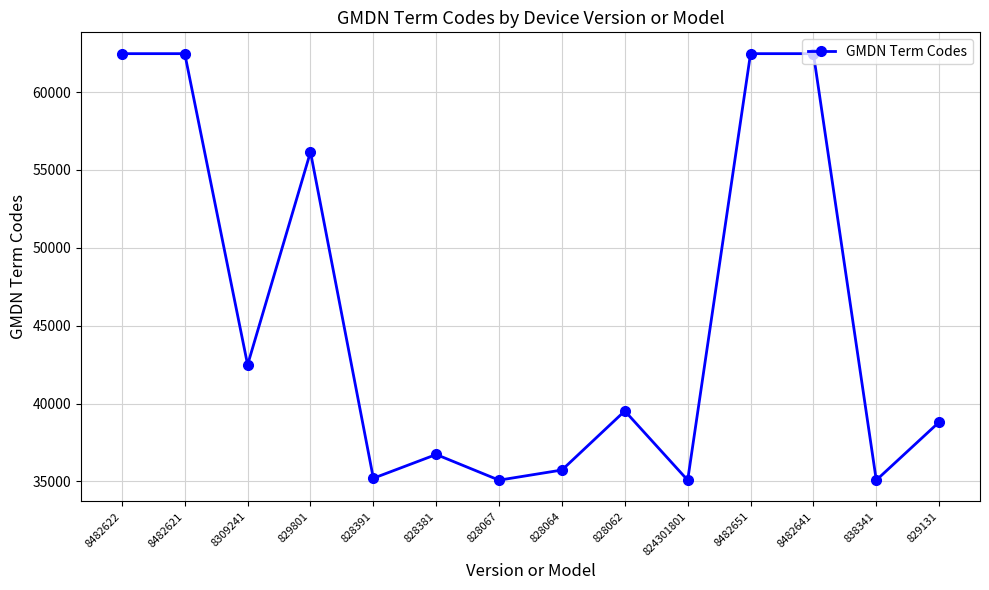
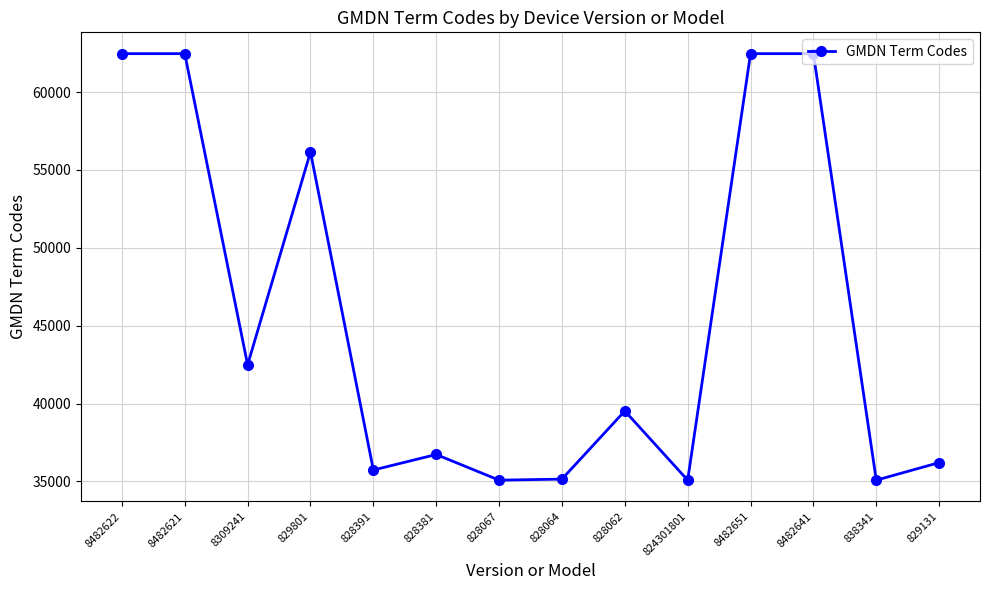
  {
    "8482622": 62500,
    "8482621": 62500,
    "8309241": 42500,
    "829801": 56200,
-   "828391": 35200,
+   "828391": 35700,
    "828381": 36700,
    "828067": 35100,
-   "828064": 35700,
+   "828064": 35100,
    "828062": 39500,
    "824301801": 35100,
    "8482651": 62500,
    "838341": 35100,
-   "829131": 38800
+   "829131": 36200
  }
